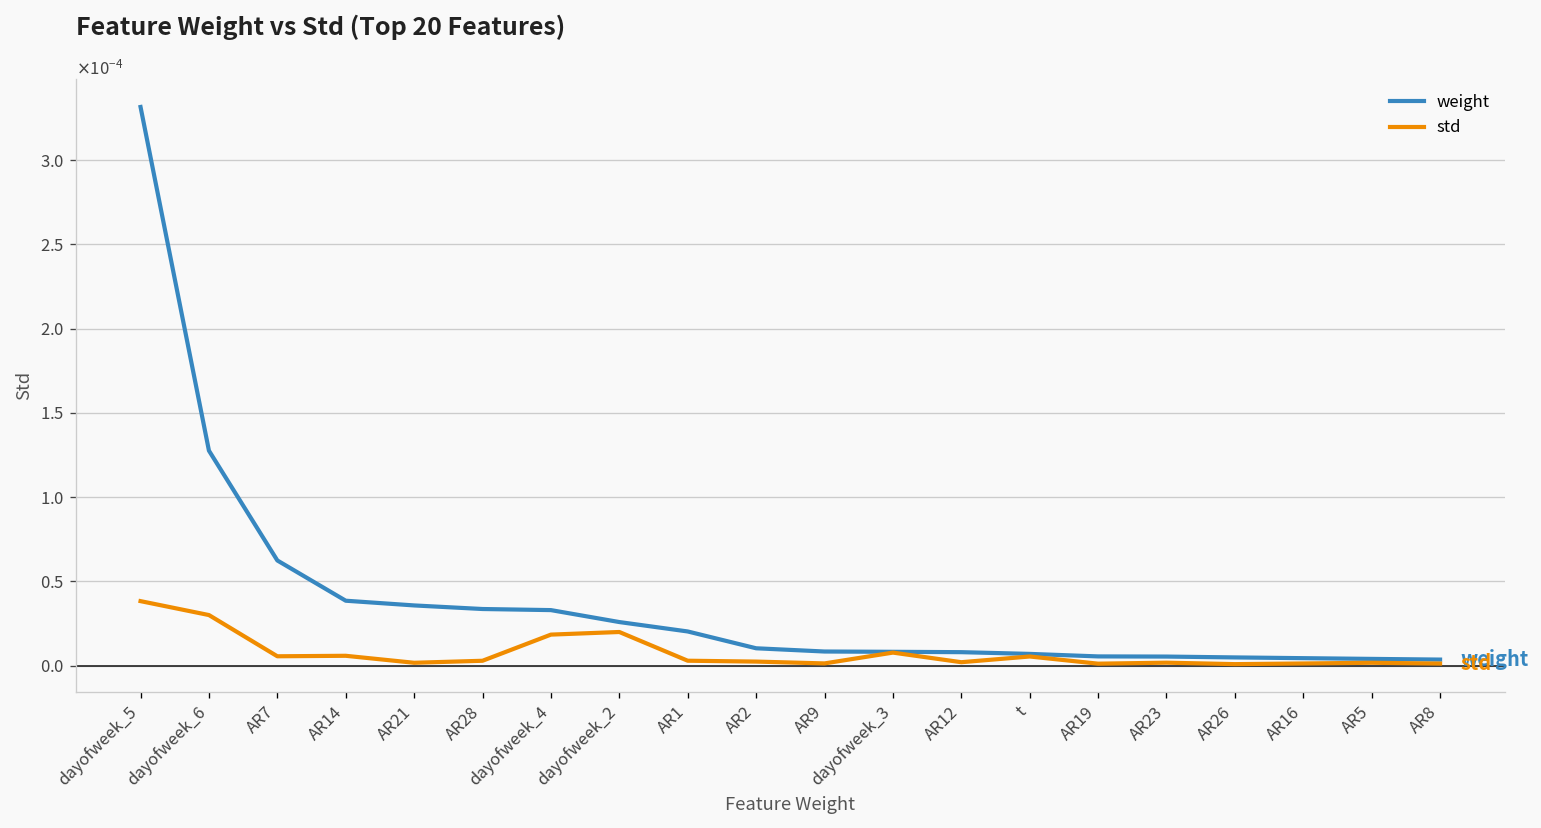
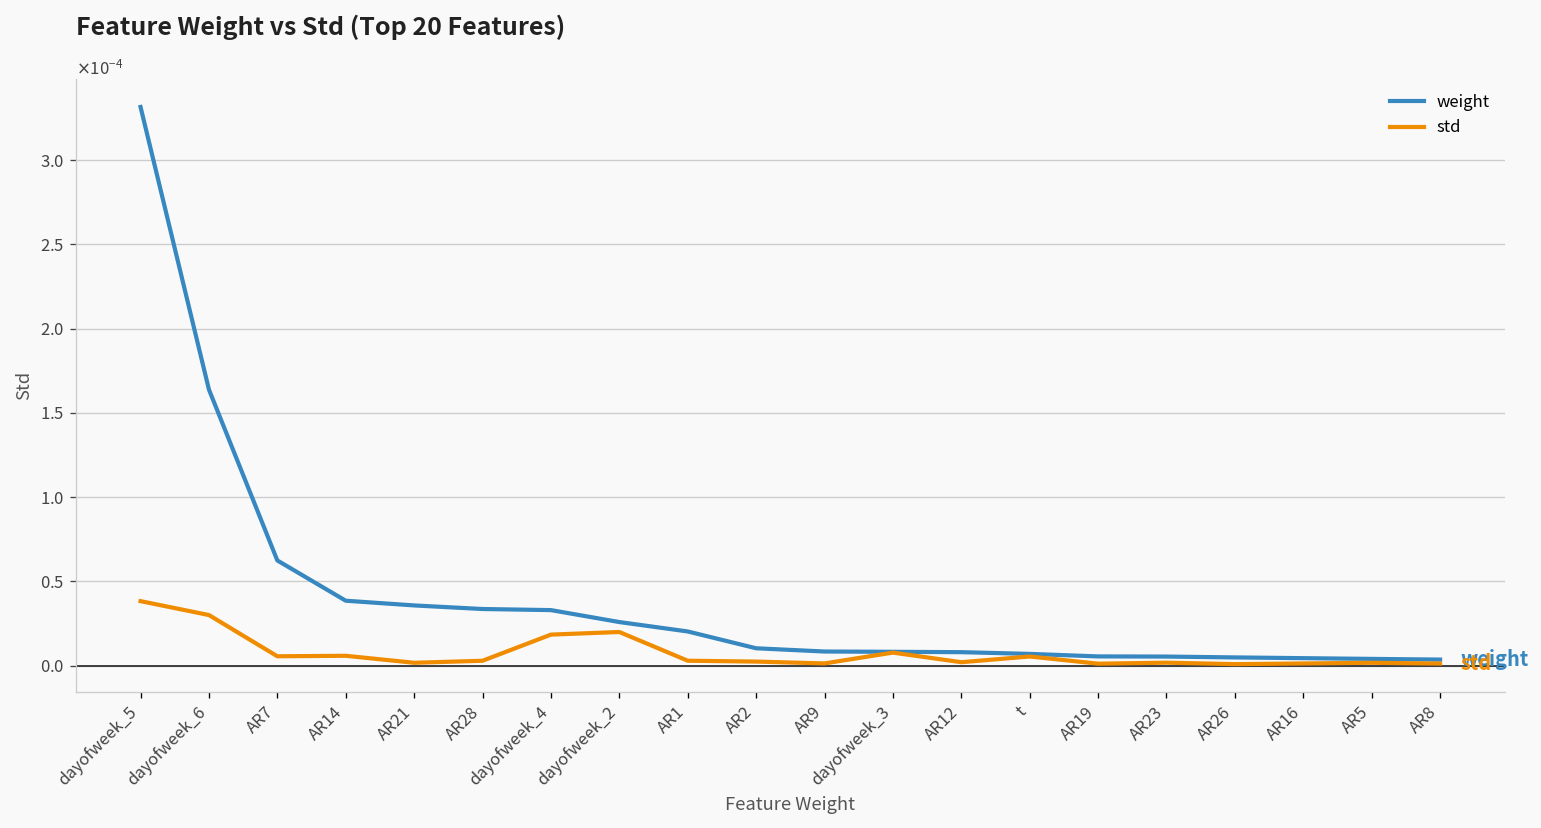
  {
    "weight": {
      "dayofweek_5": 0.000332,
-     "dayofweek_6": 0.000128,
+     "dayofweek_6": 0.000164,
      "AR7": 0.000062,
      "AR14": 0.000039,
      "AR21": 0.000036,
      "AR28": 0.000034,
      "dayofweek_4": 0.000033,
      "dayofweek_2": 0.000026,
      "AR1": 0.000020,
      "AR2": 0.000010,
      "AR9": 0.000008,
      "AR12": 0.000008,
      "AR19": 0.000006,
      "AR23": 0.000005,
      "AR26": 0.000005,
      "AR16": 0.000004,
      "AR5": 0.000004,
      "AR8": 0.000004
    },
    "std": {
      "dayofweek_5": 0.000038,
      "dayofweek_6": 0.000030,
      "AR7": 0.000006,
      "AR14": 0.000006,
      "AR21": 0.000002,
      "AR28": 0.000003,
      "dayofweek_4": 0.000018,
      "dayofweek_2": 0.000020,
      "AR1": 0.000003,
      "AR2": 0.000002,
      "AR9": 0.000001,
      "AR12": 0.000002,
      "AR19": 0.000001,
      "AR23": 0.000002,
      "AR26": 0.000001,
      "AR16": 0.000001,
      "AR5": 0.000002,
      "AR8": 0.000001
    }
  }
